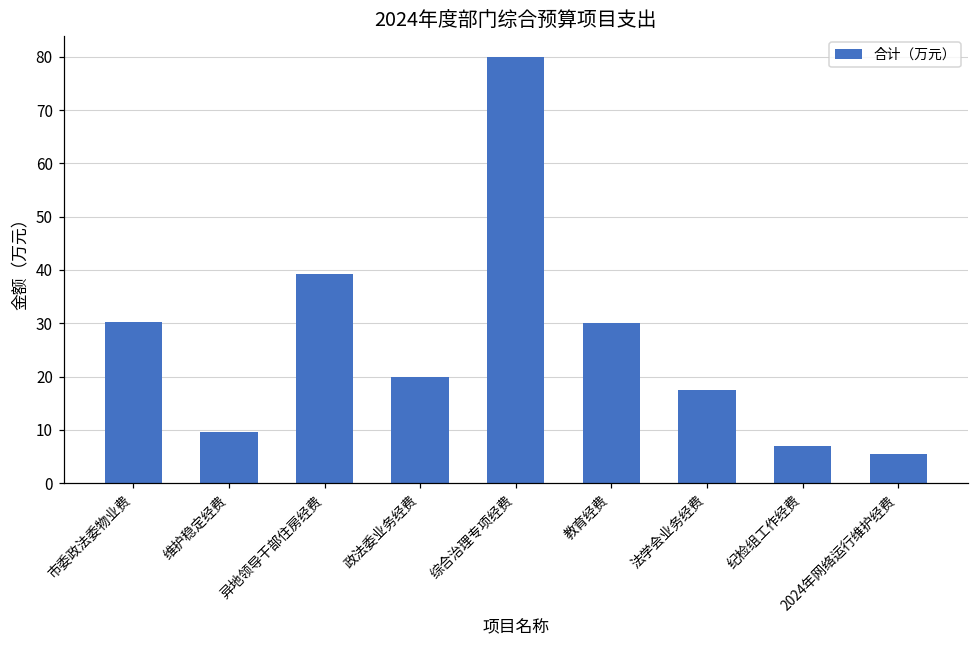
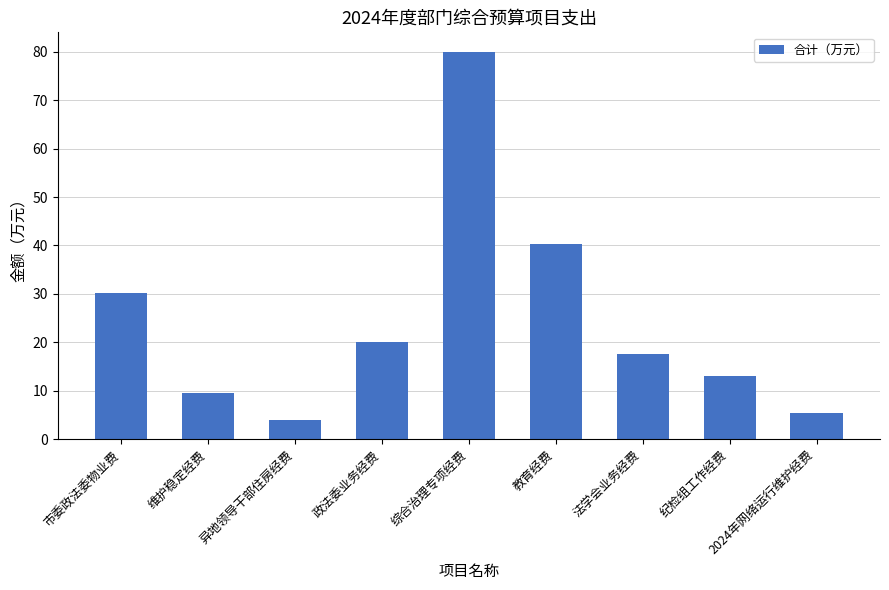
  {
    "市委政法委物业费": 30,
    "维护稳定经费": 10,
-   "异地领导干部住房经费": 39,
+   "异地领导干部住房经费": 4,
    "政法委业务经费": 20,
    "综合治理专项经费": 80,
-   "教育经费": 30,
+   "教育经费": 40,
    "法学会业务经费": 18,
-   "纪检组工作经费": 7,
+   "纪检组工作经费": 13,
    "2024年网络运行维护经费": 5
  }
